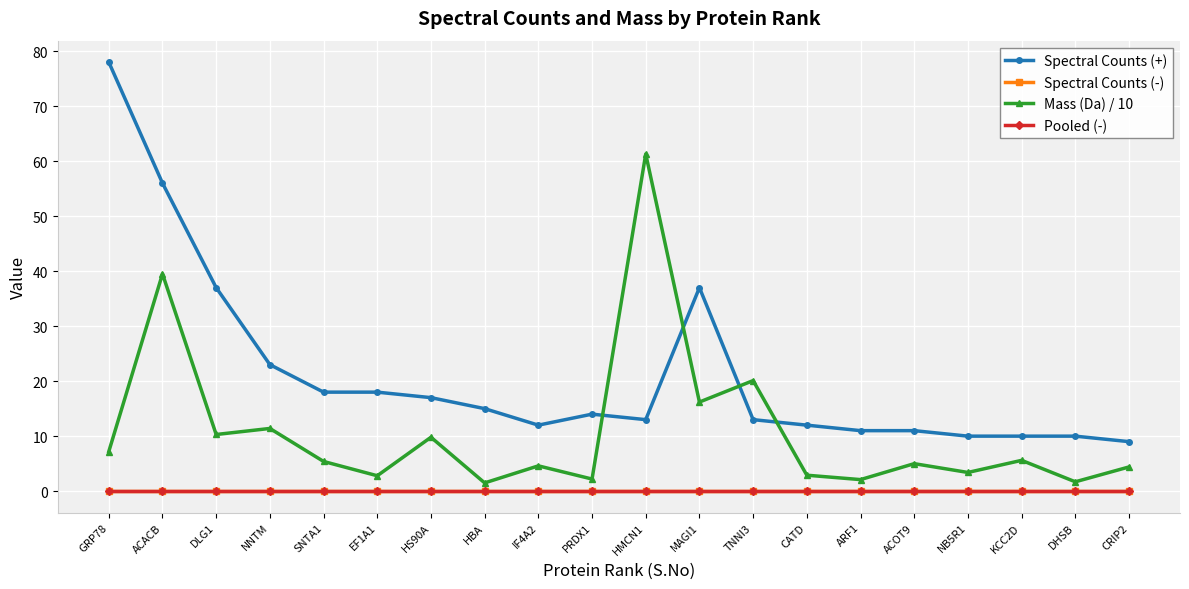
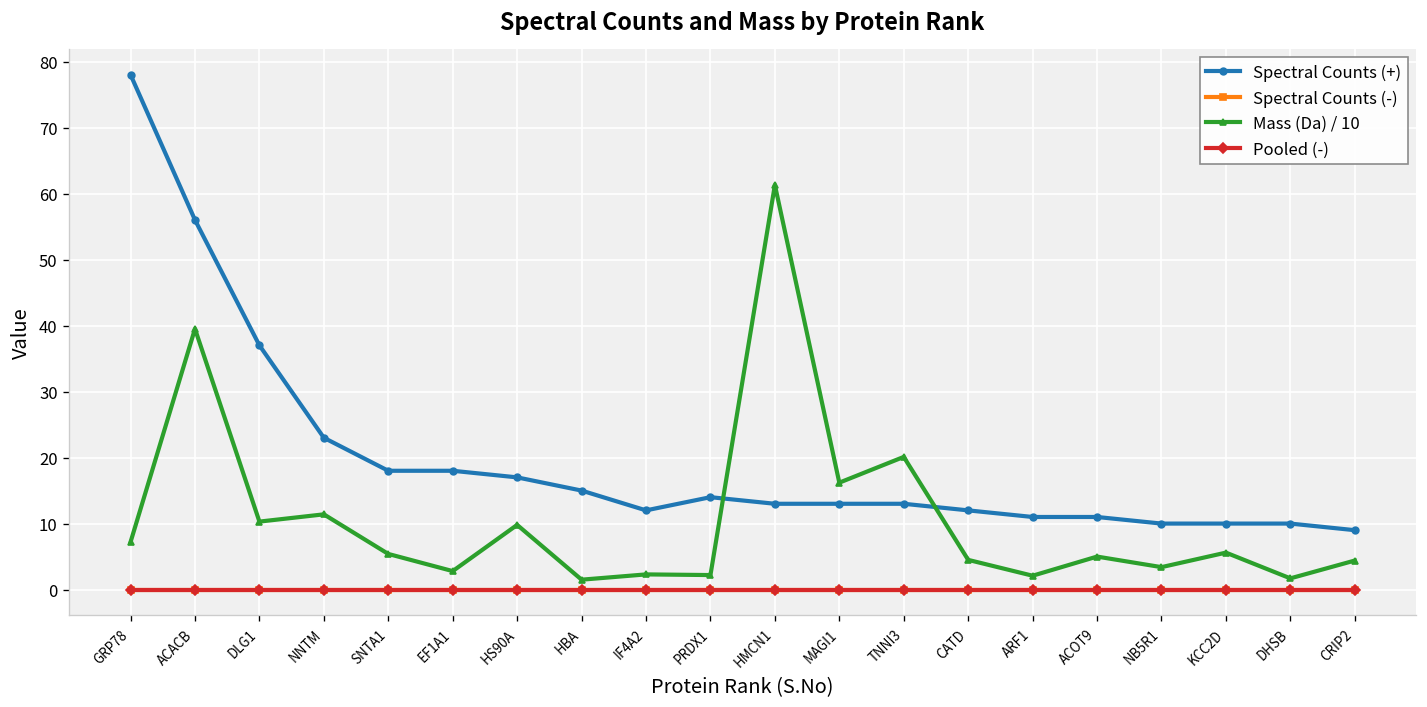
  {
    "Spectral Counts (+)": {
      "GRP78": 78,
      "ACACB": 56,
      "DLG1": 37,
      "NNTM": 23,
      "SNTA1": 18,
      "EF1A1": 18,
      "HS90A": 17,
      "HBA": 15,
      "IF4A2": 12,
      "PRDX1": 14,
      "HMCN1": 13,
-     "MAGI1": 37,
+     "MAGI1": 13,
      "TNNI3": 13,
      "CATD": 12,
      "ARF1": 11,
      "ACOT9": 11,
      "NB5R1": 10,
      "KCC2D": 10,
      "DHSB": 10,
      "CRIP2": 9
    },
    "Pooled (-)": {
      "GRP78": 0,
      "ACACB": 0,
      "DLG1": 0,
      "NNTM": 0,
      "SNTA1": 0,
      "EF1A1": 0,
      "HS90A": 0,
      "HBA": 0,
      "IF4A2": 0,
      "PRDX1": 0,
      "HMCN1": 0,
      "MAGI1": 0,
      "TNNI3": 0,
      "CATD": 0,
      "ARF1": 0,
      "ACOT9": 0,
      "NB5R1": 0,
      "KCC2D": 0,
      "DHSB": 0,
      "CRIP2": 0
    },
    "Mass (Da) / 10": {
      "GRP78": 7,
      "ACACB": 40,
      "DLG1": 10,
      "NNTM": 11,
      "SNTA1": 5,
      "EF1A1": 3,
      "HS90A": 10,
      "HBA": 2,
-     "IF4A2": 5,
+     "IF4A2": 2,
      "PRDX1": 2,
      "HMCN1": 61,
      "MAGI1": 16,
      "TNNI3": 20,
-     "CATD": 3,
+     "CATD": 5,
      "ARF1": 2,
      "ACOT9": 5,
      "NB5R1": 3,
      "KCC2D": 6,
      "DHSB": 2,
      "CRIP2": 4
    }
  }
